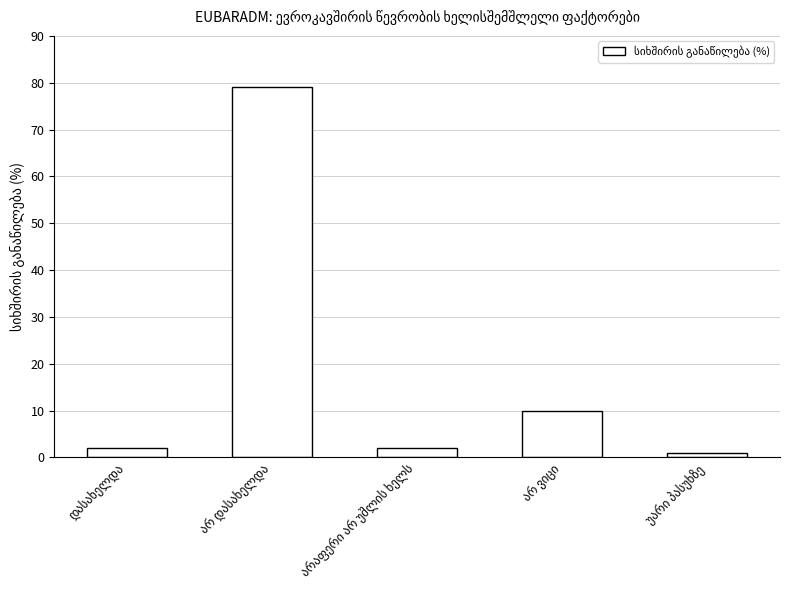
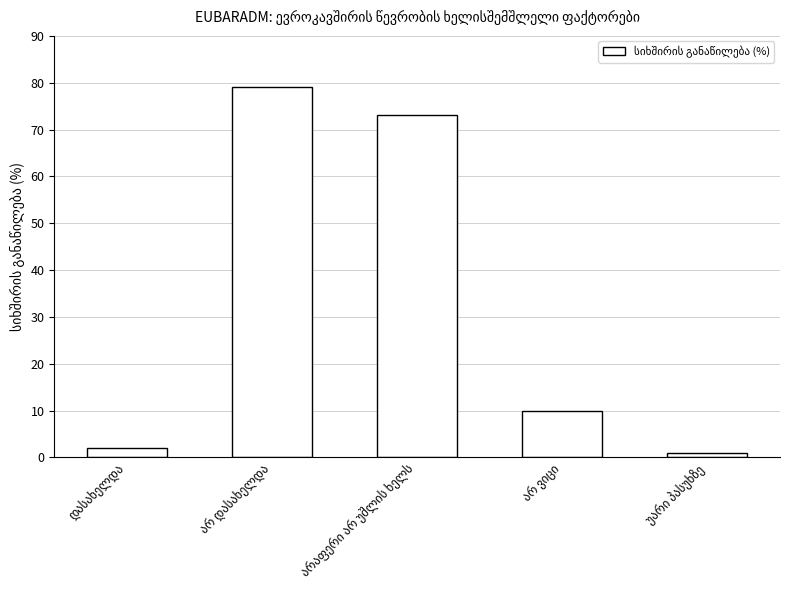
  {
    "დასახელდა": 2,
    "არ დასახელდა": 79,
-   "არაფერი არ უშლის ხელს": 2,
+   "არაფერი არ უშლის ხელს": 73,
    "არ ვიცი": 10,
    "უარი პასუხზე": 1
  }
